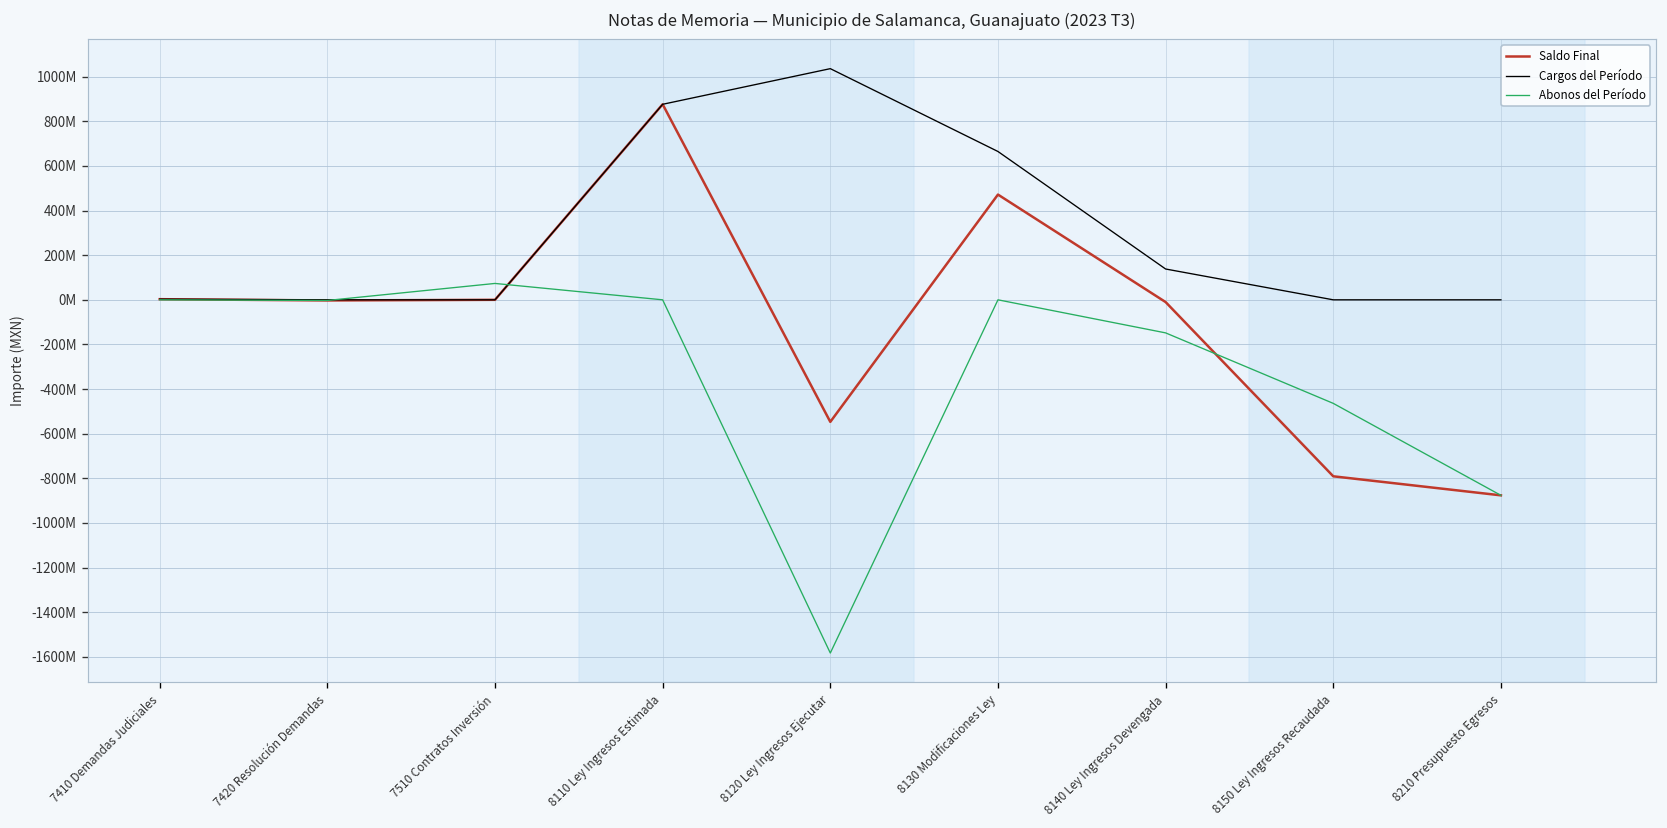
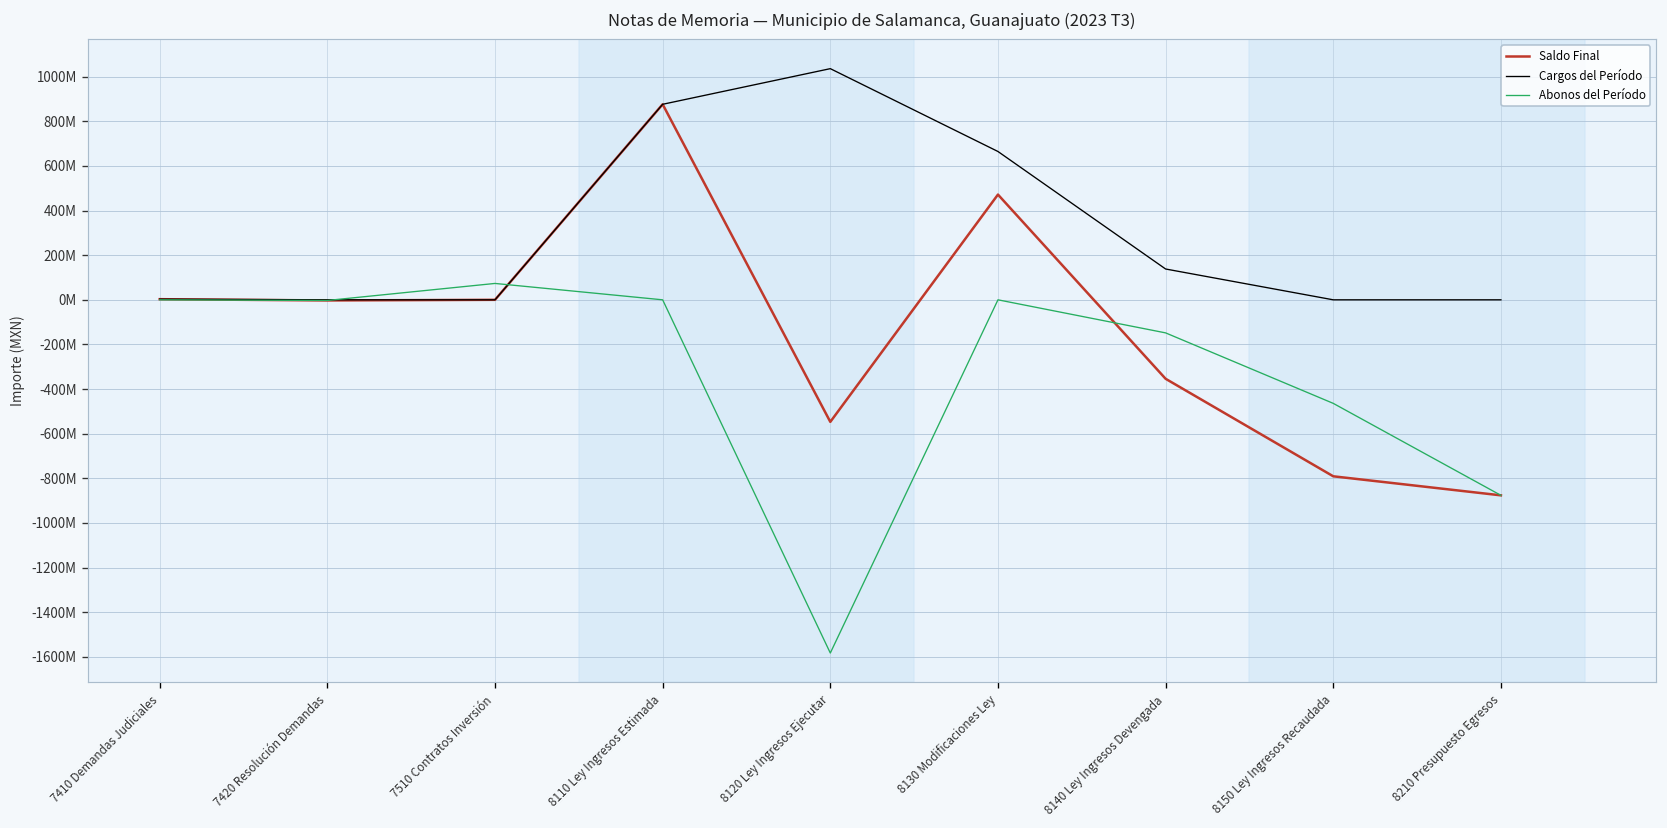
  {
    "Saldo Final": {
      "8120 Ley Ingresos Ejecutar": -550000000,
      "8130 Modificaciones Ley": 470000000,
-     "8140 Ley Ingresos Devengada": -10000000,
+     "8140 Ley Ingresos Devengada": -350000000,
      "8150 Ley Ingresos Recaudada": -790000000
    },
    "Cargos del Período": {
      "8120 Ley Ingresos Ejecutar": 1040000000,
      "8130 Modificaciones Ley": 660000000,
      "8140 Ley Ingresos Devengada": 140000000,
      "8150 Ley Ingresos Recaudada": 0,
      "8210 Presupuesto Egresos": 0
    },
    "Abonos del Período": {
      "7510 Contratos Inversión": 70000000,
      "8110 Ley Ingresos Estimada": 0,
      "8120 Ley Ingresos Ejecutar": -1580000000,
      "8130 Modificaciones Ley": 0,
      "8140 Ley Ingresos Devengada": -150000000,
      "8150 Ley Ingresos Recaudada": -460000000
    }
  }
